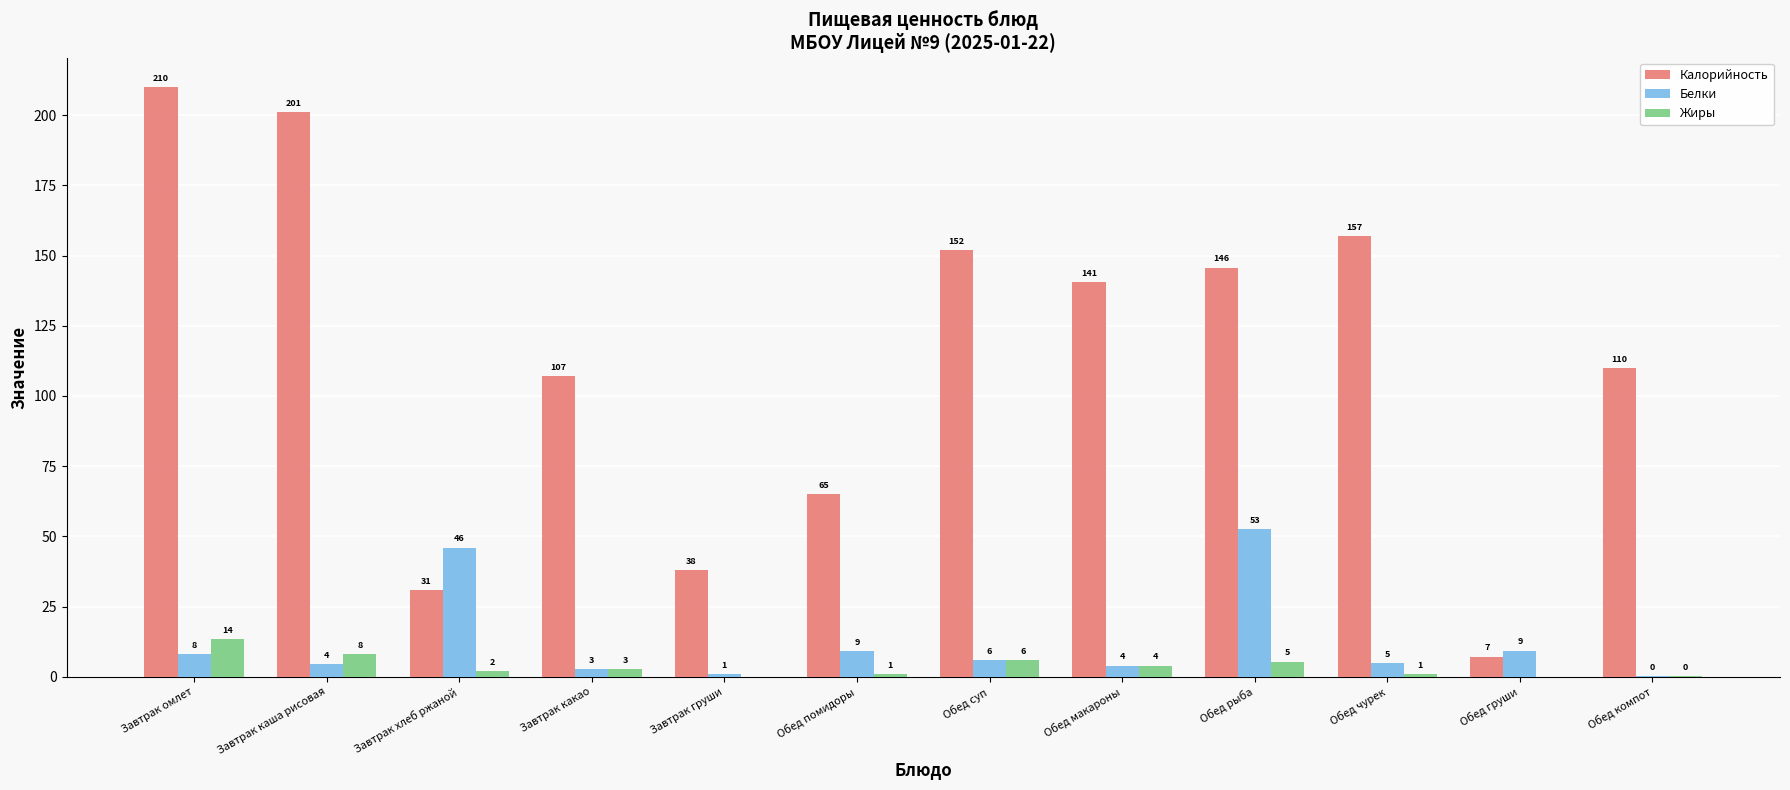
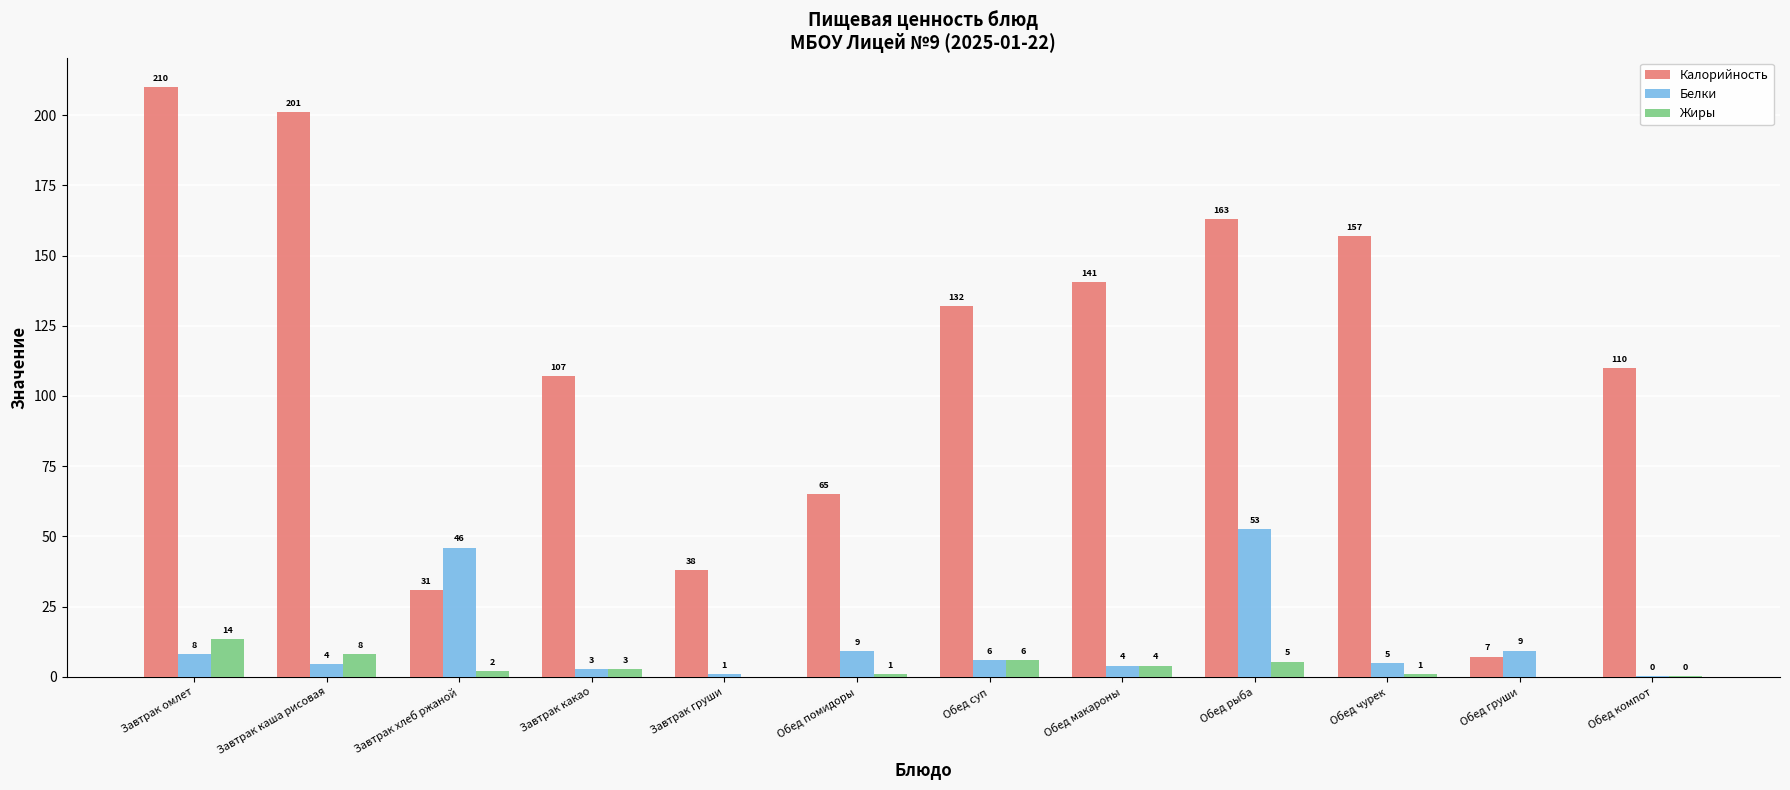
  {
    "Калорийность": {
      "Завтрак омлет": 210,
      "Завтрак каша рисовая": 201,
      "Завтрак хлеб ржаной": 31,
      "Завтрак какао": 107,
      "Завтрак груши": 38,
      "Обед помидоры": 65,
-     "Обед суп": 152,
+     "Обед суп": 132,
      "Обед макароны": 141,
-     "Обед рыба": 146,
+     "Обед рыба": 163,
      "Обед чурек": 157,
      "Обед груши": 7,
      "Обед компот": 110
    },
    "Белки": {
      "Завтрак омлет": 8,
      "Завтрак каша рисовая": 4,
      "Завтрак хлеб ржаной": 46,
      "Завтрак какао": 3,
      "Завтрак груши": 1,
      "Обед помидоры": 9,
      "Обед суп": 6,
      "Обед макароны": 4,
      "Обед рыба": 53,
      "Обед чурек": 5,
      "Обед груши": 9,
      "Обед компот": 0
    },
    "Жиры": {
      "Завтрак омлет": 14,
      "Завтрак каша рисовая": 8,
      "Завтрак хлеб ржаной": 2,
      "Завтрак какао": 3,
      "Обед помидоры": 1,
      "Обед суп": 6,
      "Обед макароны": 4,
      "Обед рыба": 5,
      "Обед чурек": 1,
      "Обед компот": 0
    }
  }
